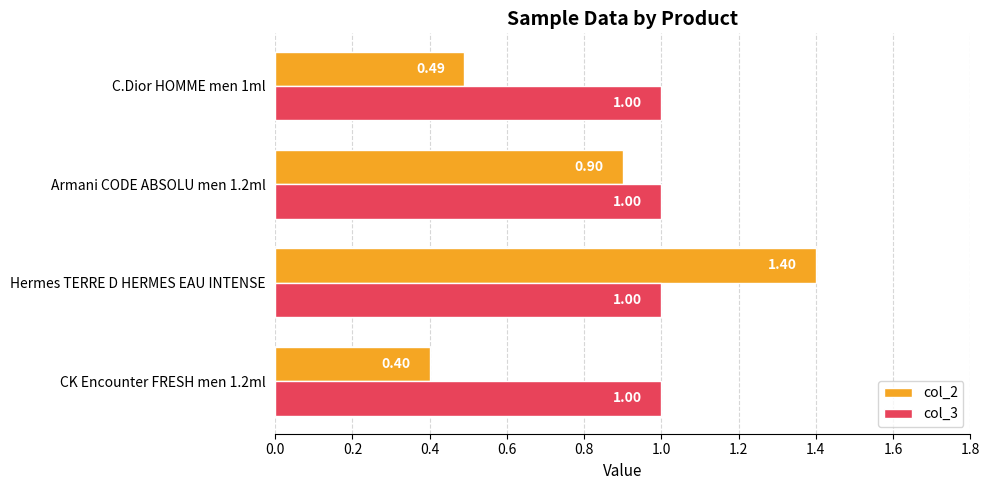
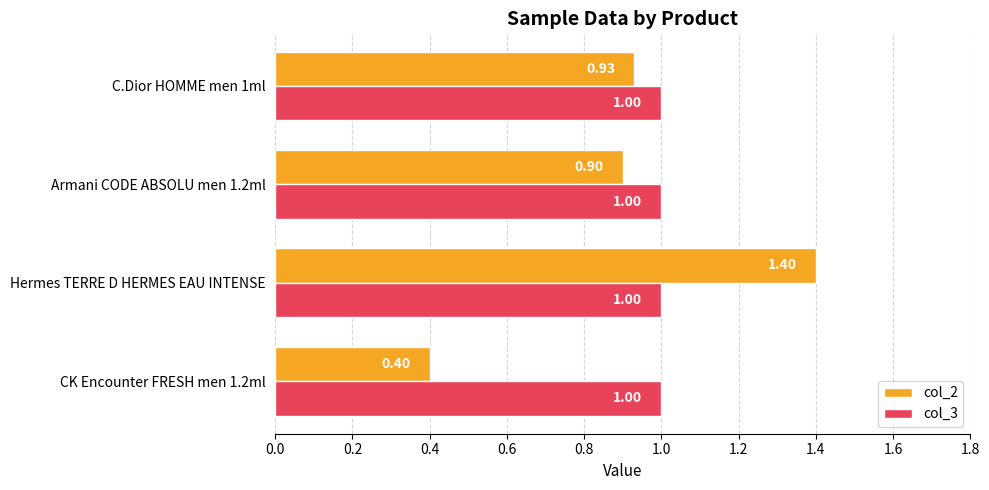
  {
    "col_2": {
-     "C.Dior HOMME men 1ml": 0.49,
+     "C.Dior HOMME men 1ml": 0.93,
      "Armani CODE ABSOLU men 1.2ml": 0.90,
      "Hermes TERRE D HERMES EAU INTENSE": 1.40,
      "CK Encounter FRESH men 1.2ml": 0.40
    },
    "col_3": {
      "C.Dior HOMME men 1ml": 1.00,
      "Armani CODE ABSOLU men 1.2ml": 1.00,
      "Hermes TERRE D HERMES EAU INTENSE": 1.00,
      "CK Encounter FRESH men 1.2ml": 1.00
    }
  }
